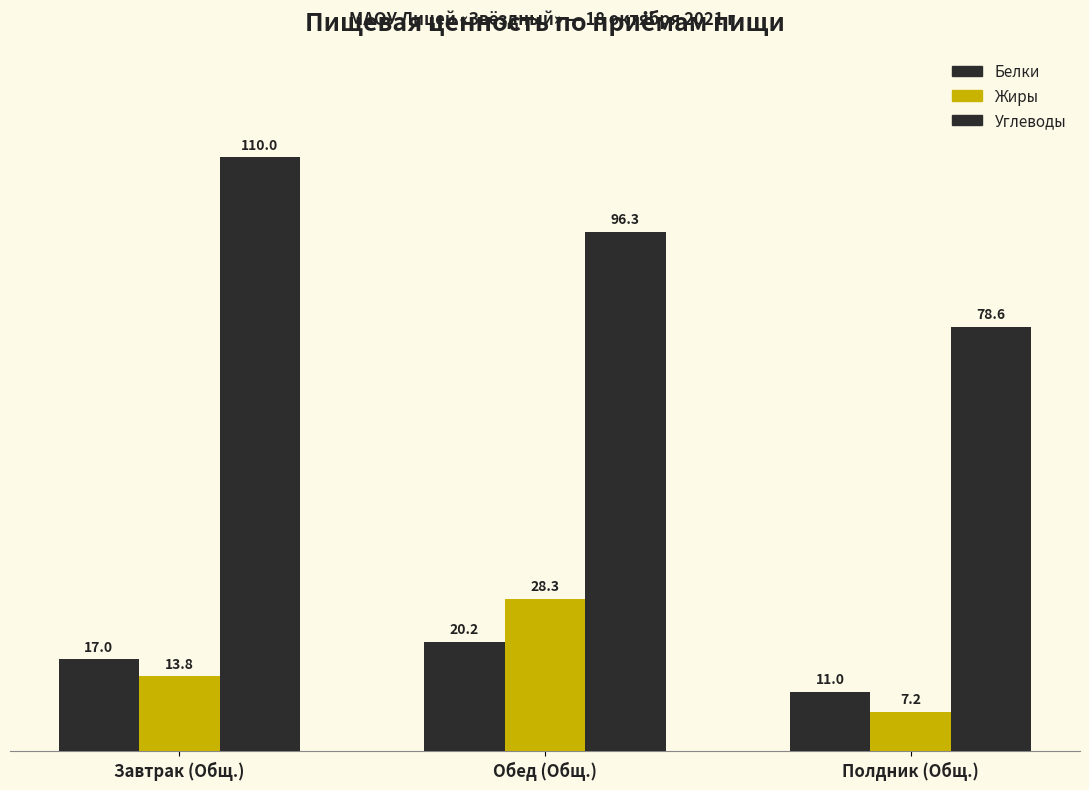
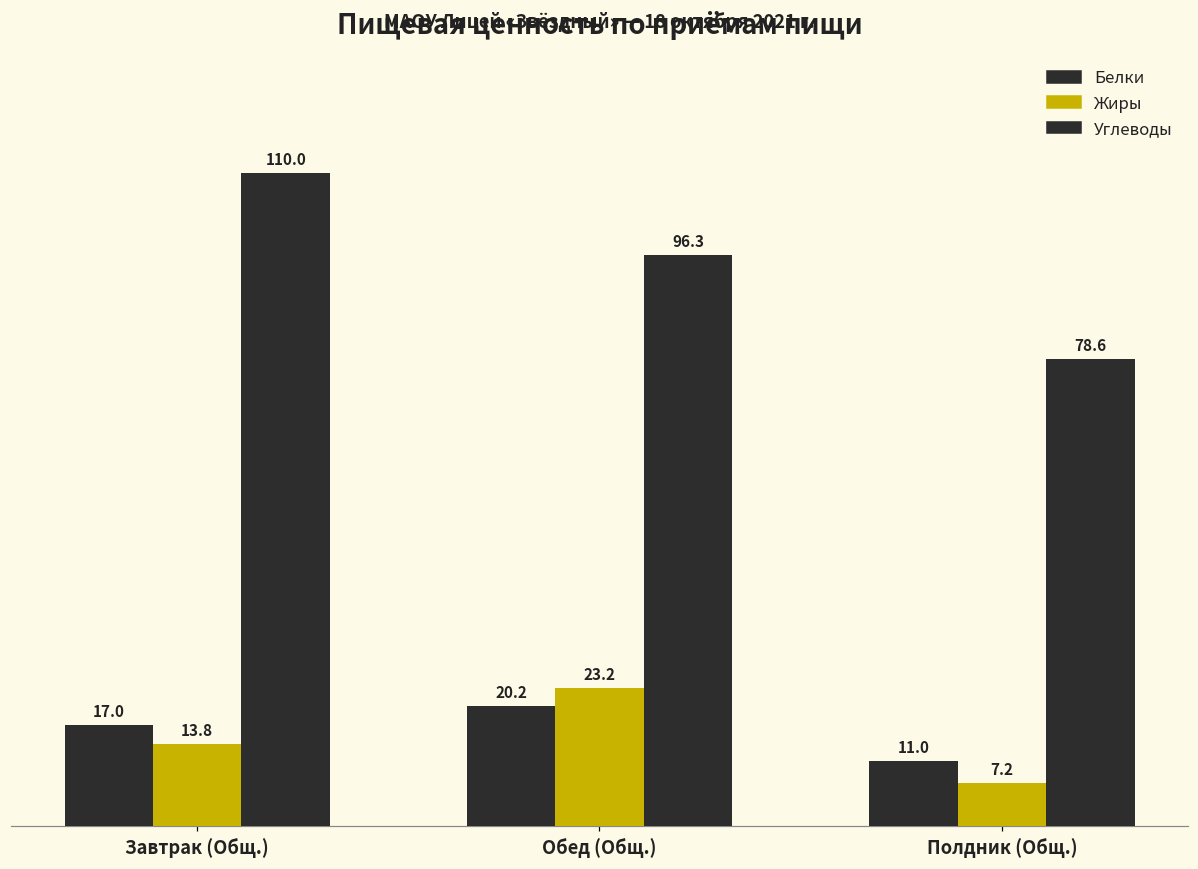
  {
    "Жиры": {
      "Завтрак (Общ.)": 13.8,
-     "Обед (Общ.)": 28.3,
+     "Обед (Общ.)": 23.2,
      "Полдник (Общ.)": 7.2
    }
  }
